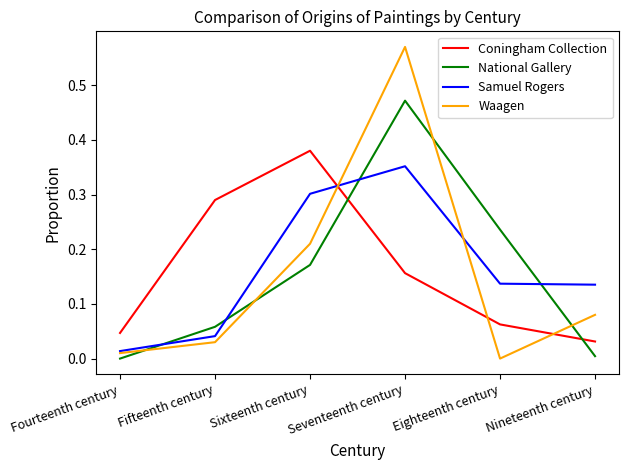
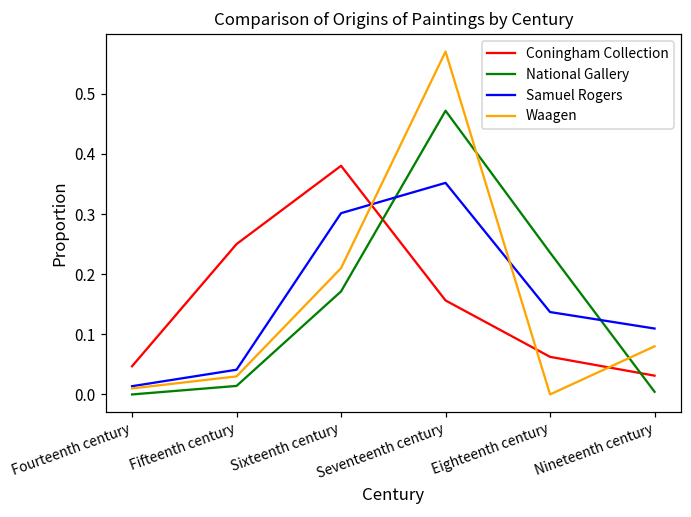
  {
    "Coningham Collection": {
      "Fourteenth century": 0.05,
-     "Fifteenth century": 0.29,
+     "Fifteenth century": 0.25,
      "Sixteenth century": 0.38,
      "Seventeenth century": 0.16,
      "Eighteenth century": 0.06,
      "Nineteenth century": 0.03
    },
    "National Gallery": {
      "Fourteenth century": 0.00,
-     "Fifteenth century": 0.06,
+     "Fifteenth century": 0.01,
      "Sixteenth century": 0.17,
      "Seventeenth century": 0.47,
      "Eighteenth century": 0.24,
      "Nineteenth century": 0.00
    },
    "Samuel Rogers": {
      "Fifteenth century": 0.04,
      "Sixteenth century": 0.30,
      "Seventeenth century": 0.35,
      "Eighteenth century": 0.14,
-     "Nineteenth century": 0.14
+     "Nineteenth century": 0.11
    },
    "Waagen": {
      "Fifteenth century": 0.03,
      "Sixteenth century": 0.21,
      "Seventeenth century": 0.57,
      "Eighteenth century": 0.00,
      "Nineteenth century": 0.08
    }
  }
